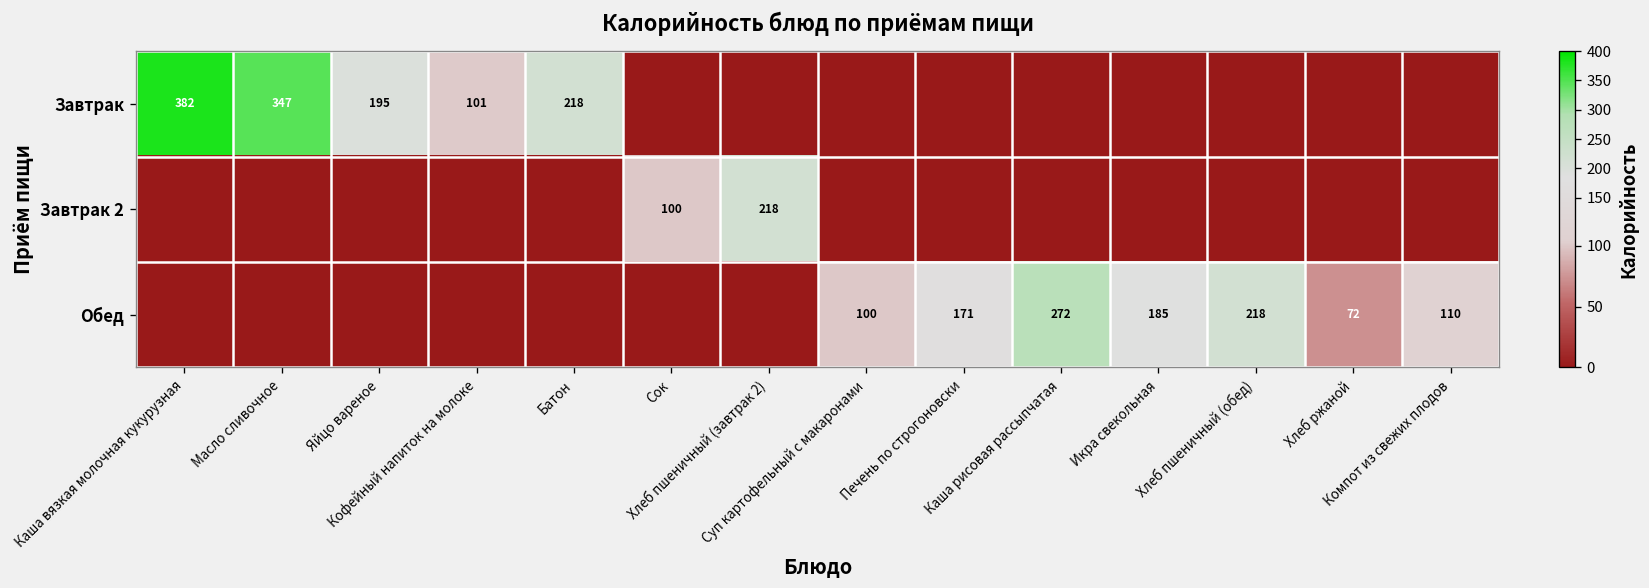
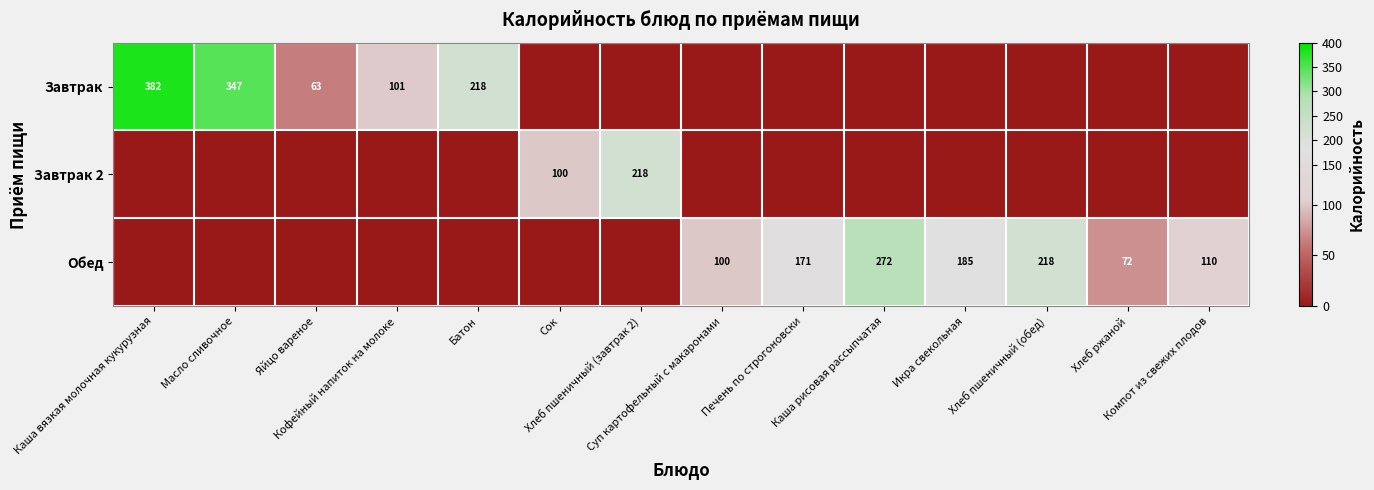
  {
    "Завтрак": {
      "Каша вязкая молочная кукурузная": 382,
      "Масло сливочное": 347,
-     "Яйцо вареное": 195,
+     "Яйцо вареное": 63,
      "Кофейный напиток на молоке": 101,
      "Батон": 218
    },
    "Завтрак 2": {
      "Сок": 100,
      "Хлеб пшеничный (завтрак 2)": 218
    },
    "Обед": {
      "Суп картофельный с макаронами": 100,
      "Печень по строгоновски": 171,
      "Каша рисовая рассыпчатая": 272,
      "Икра свекольная": 185,
      "Хлеб пшеничный (обед)": 218,
      "Хлеб ржаной": 72,
      "Компот из свежих плодов": 110
    }
  }
